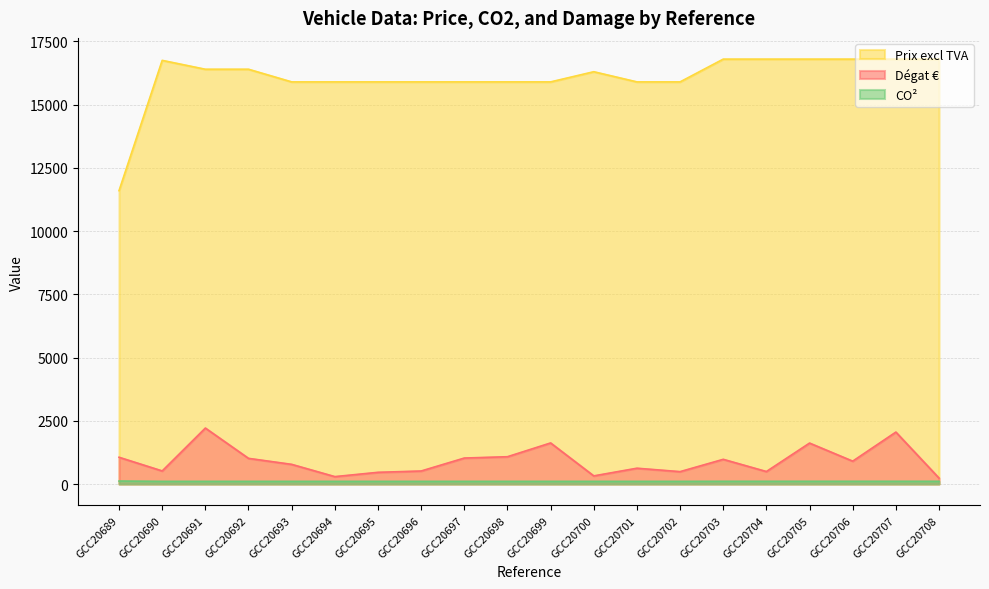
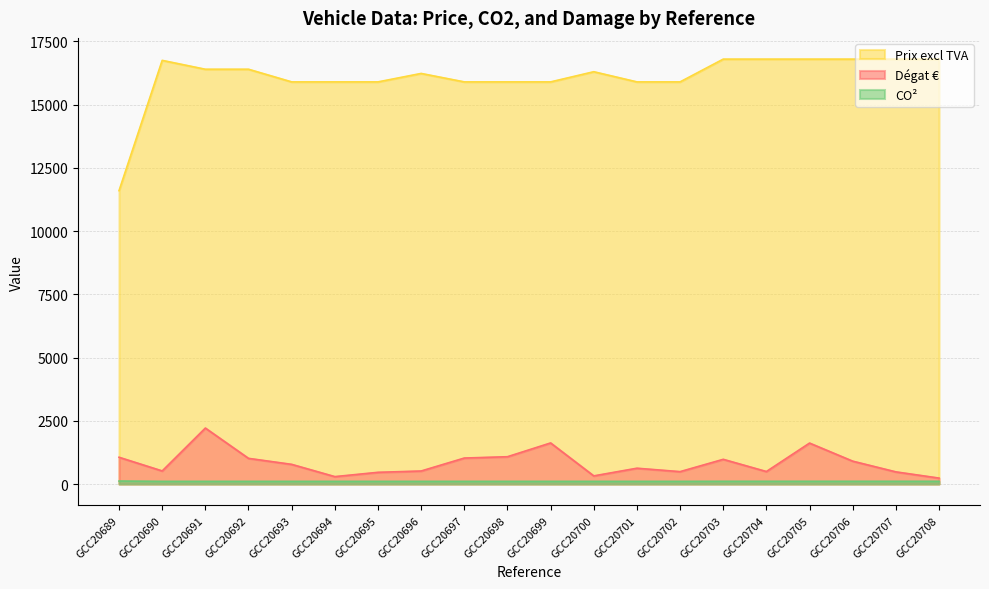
  {
    "Prix excl TVA": {
      "GCC20689": 11600,
      "GCC20690": 16800,
      "GCC20691": 16400,
      "GCC20692": 16400,
      "GCC20693": 15900,
      "GCC20694": 15900,
      "GCC20695": 15900,
-     "GCC20696": 15900,
+     "GCC20696": 16200,
      "GCC20697": 15900,
      "GCC20698": 15900,
      "GCC20699": 15900,
      "GCC20700": 16300,
      "GCC20701": 15900,
      "GCC20702": 15900,
      "GCC20703": 16800,
      "GCC20704": 16800,
      "GCC20705": 16800,
      "GCC20706": 16800
    },
    "Dégat €": {
      "GCC20689": 1100,
      "GCC20690": 500,
      "GCC20691": 2200,
      "GCC20692": 1000,
      "GCC20693": 800,
      "GCC20694": 300,
      "GCC20695": 500,
      "GCC20696": 500,
      "GCC20697": 1000,
      "GCC20698": 1100,
      "GCC20699": 1600,
      "GCC20700": 300,
      "GCC20701": 600,
      "GCC20702": 500,
      "GCC20703": 1000,
      "GCC20704": 500,
      "GCC20705": 1600,
      "GCC20706": 900,
-     "GCC20707": 2100,
+     "GCC20707": 500,
      "GCC20708": 200
    },
    "CO²": {
      "GCC20689": 100,
      "GCC20690": 100,
      "GCC20691": 100,
      "GCC20692": 100,
      "GCC20693": 100,
      "GCC20694": 100,
      "GCC20695": 100,
      "GCC20696": 100,
      "GCC20697": 100,
      "GCC20698": 100,
      "GCC20699": 100,
      "GCC20700": 100,
      "GCC20701": 100,
      "GCC20702": 100,
      "GCC20703": 100,
      "GCC20704": 100,
      "GCC20705": 100,
      "GCC20706": 100,
      "GCC20707": 100,
      "GCC20708": 100
    }
  }
